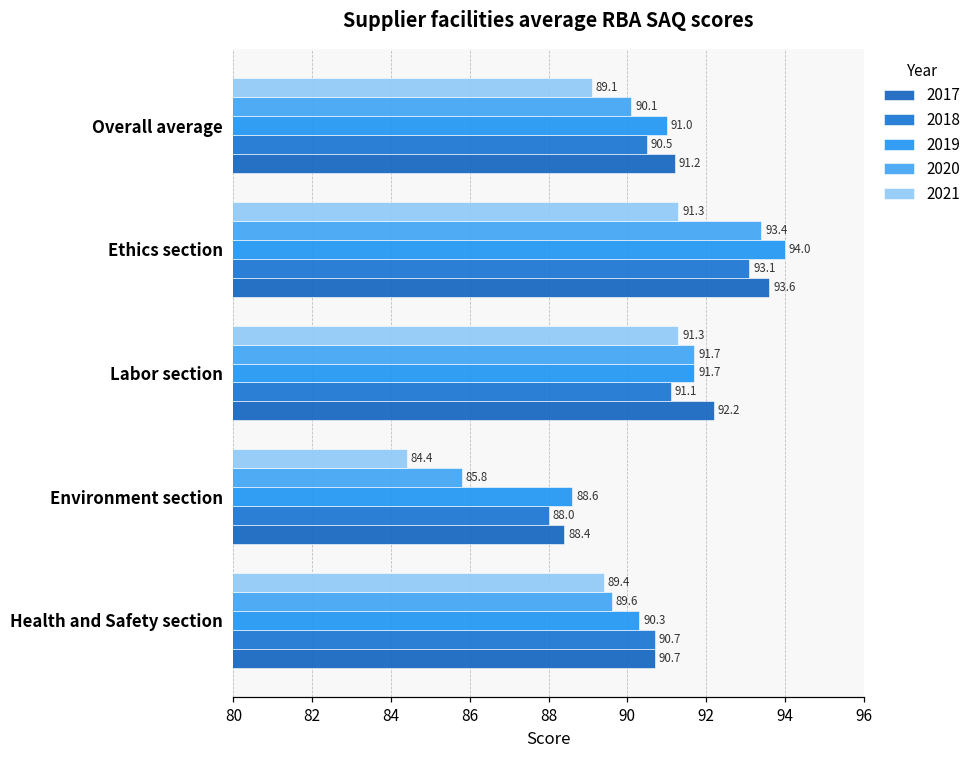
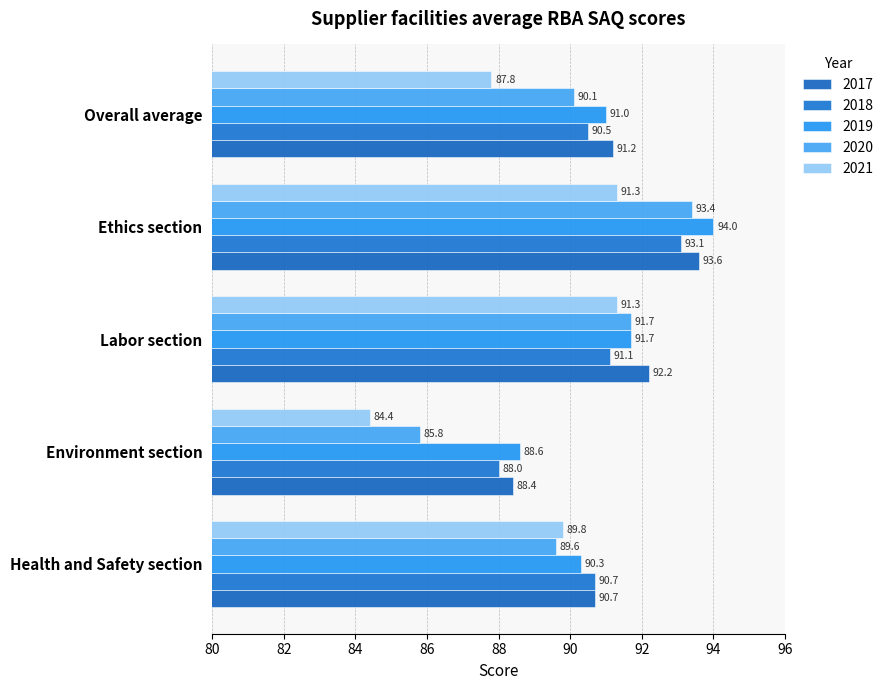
  {
    "2021": {
-     "Overall average": 89.1,
+     "Overall average": 87.8,
      "Ethics section": 91.3,
      "Labor section": 91.3,
      "Environment section": 84.4,
-     "Health and Safety section": 89.4
+     "Health and Safety section": 89.8
    }
  }
